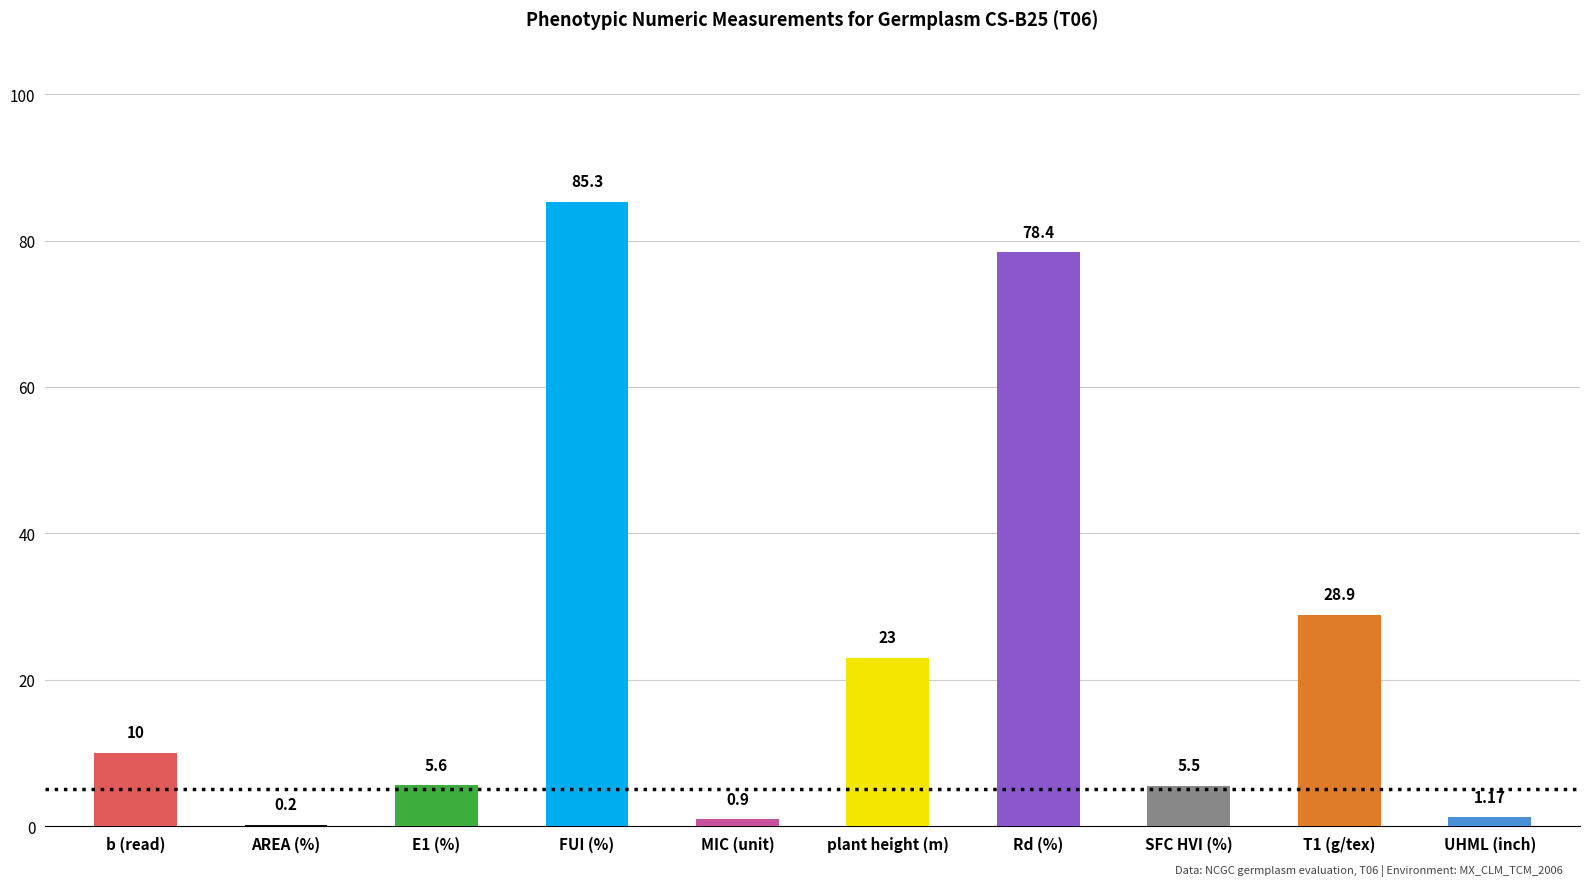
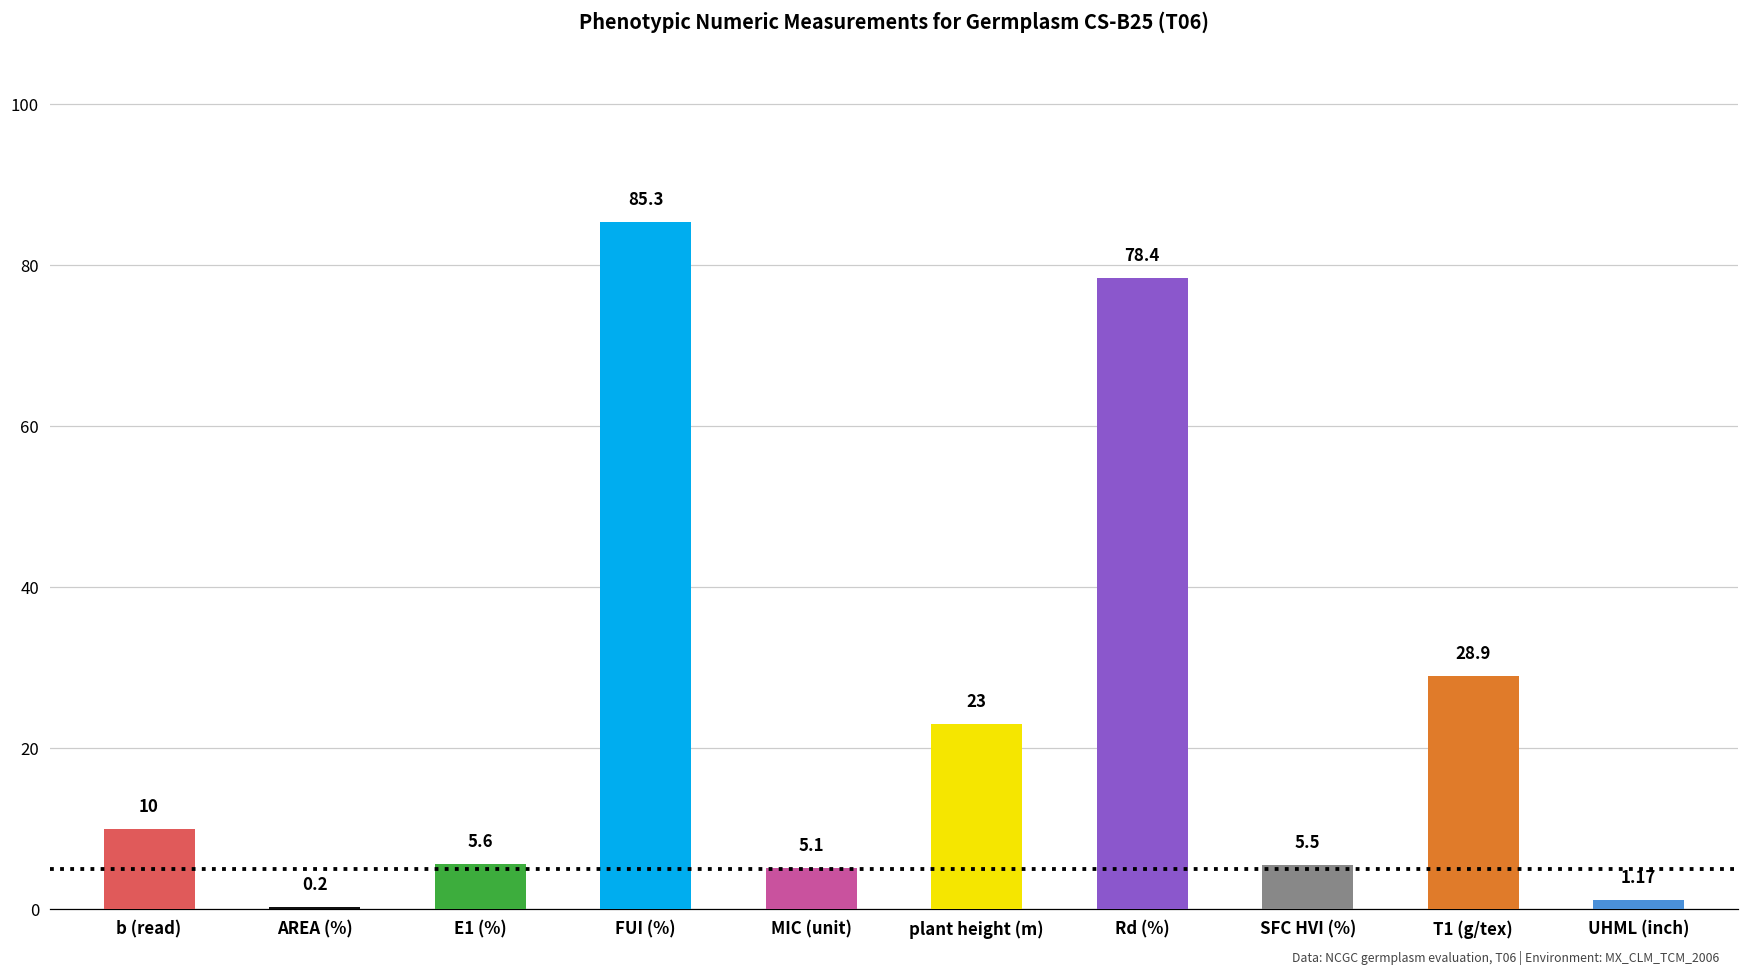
  {
    "b (read)": 10,
    "AREA (%)": 0.2,
    "E1 (%)": 5.6,
    "FUI (%)": 85.3,
-   "MIC (unit)": 0.9,
+   "MIC (unit)": 5.1,
    "plant height (m)": 23,
    "Rd (%)": 78.4,
    "SFC HVI (%)": 5.5,
    "T1 (g/tex)": 28.9,
    "UHML (inch)": 1.17
  }
